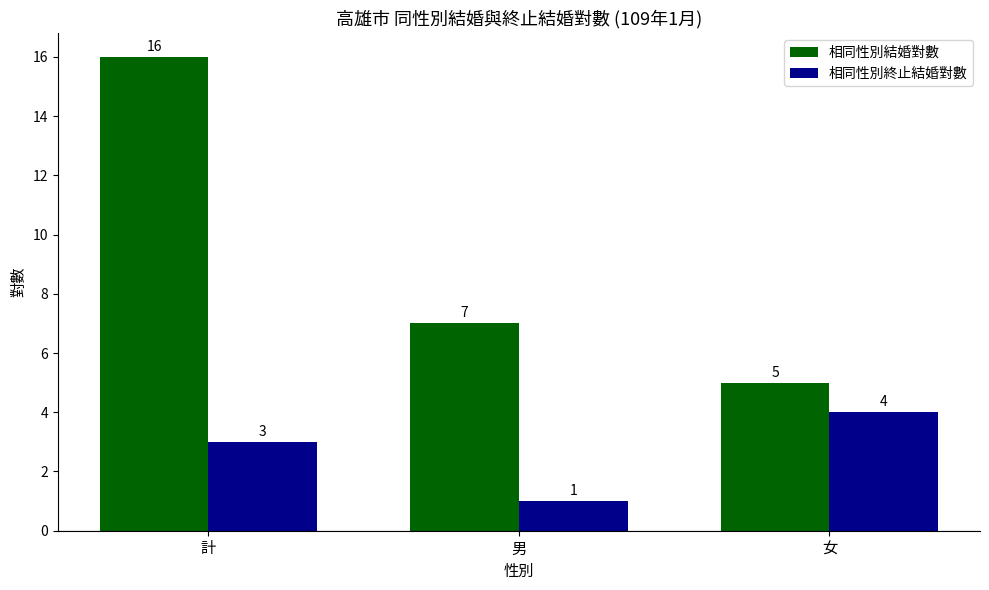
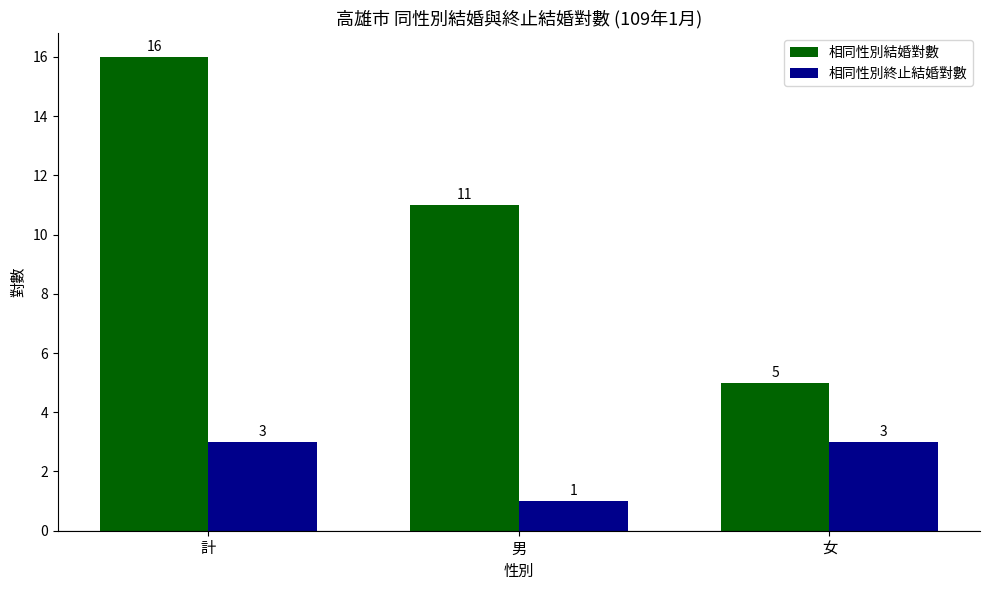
  {
    "相同性別結婚對數": {
      "計": 16,
-     "男": 7,
+     "男": 11,
      "女": 5
    },
    "相同性別終止結婚對數": {
      "計": 3,
      "男": 1,
-     "女": 4
+     "女": 3
    }
  }
